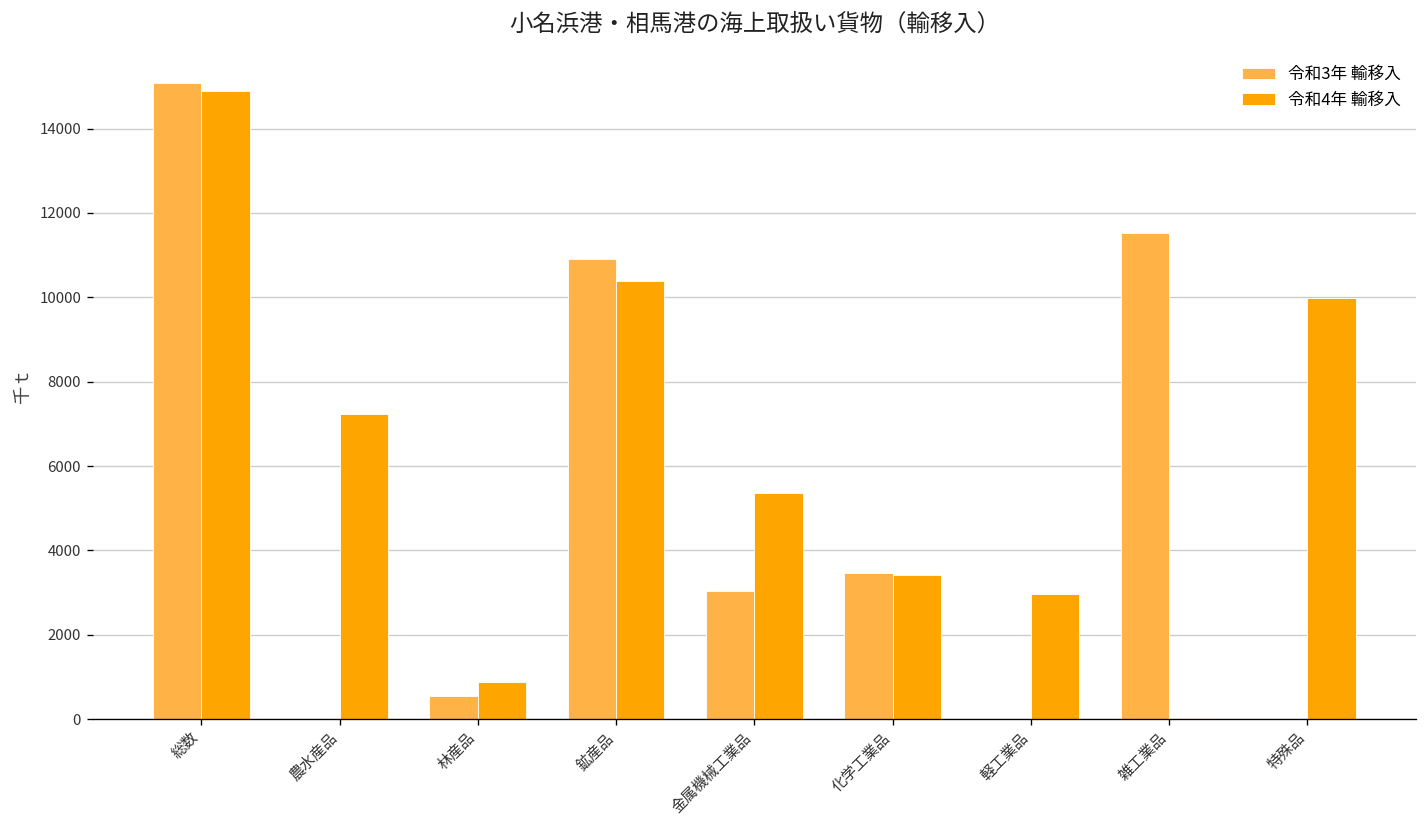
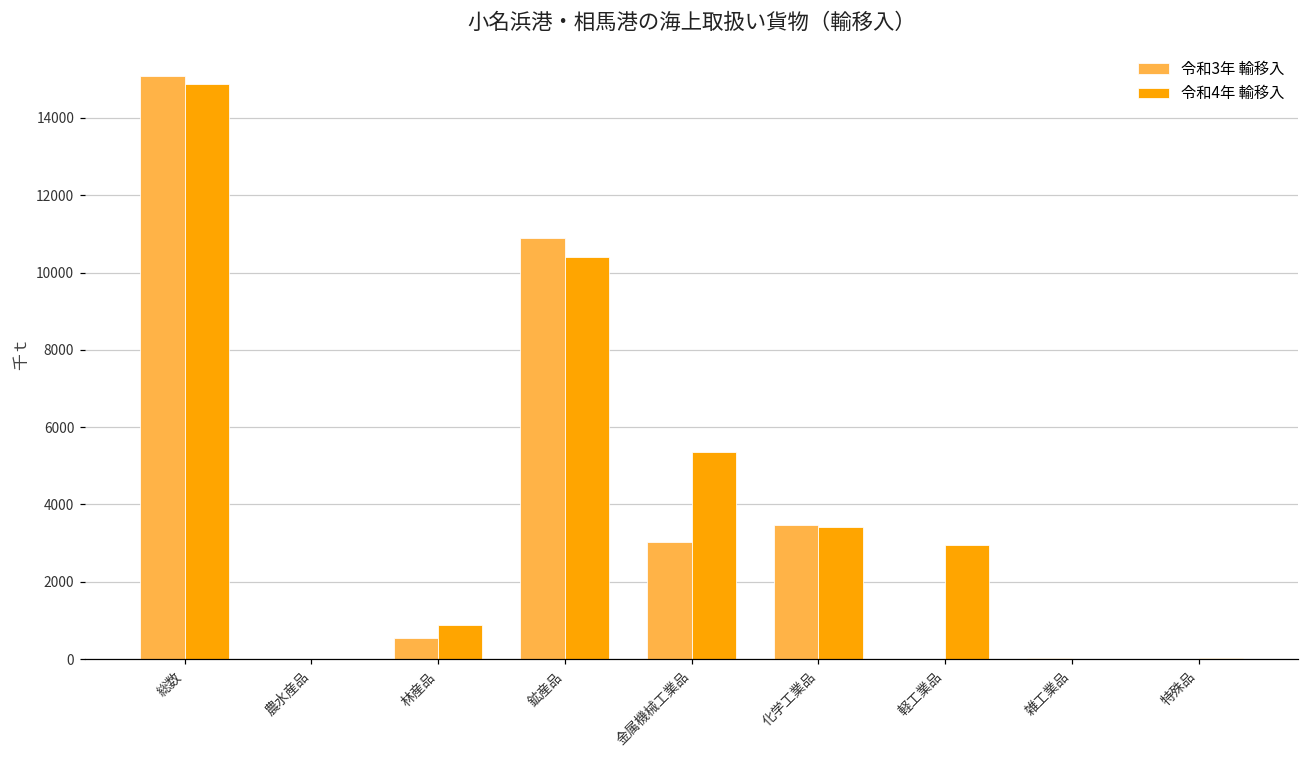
  {
    "令和3年 輸移入": {
      "総数": 15100,
      "林産品": 500,
      "鉱産品": 10900,
      "金属機械工業品": 3000,
      "化学工業品": 3500,
-     "雑工業品": 11500
+     "雑工業品": 0
    },
    "令和4年 輸移入": {
      "総数": 14900,
-     "農水産品": 7200,
+     "農水産品": 0,
      "林産品": 900,
      "鉱産品": 10400,
      "金属機械工業品": 5400,
      "化学工業品": 3400,
      "軽工業品": 3000,
-     "特殊品": 10000
+     "特殊品": 0
    }
  }
